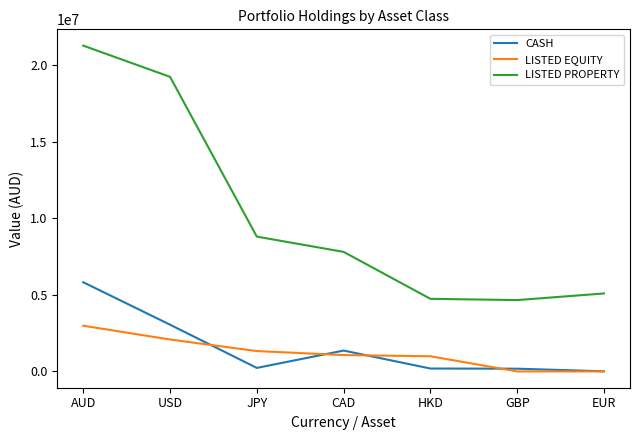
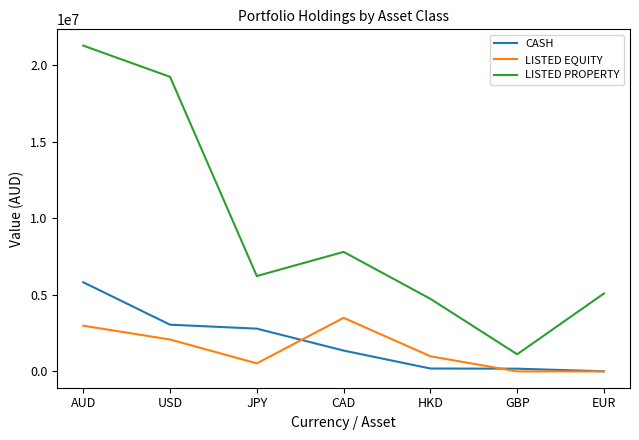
  {
    "CASH": {
      "AUD": 5800000,
      "USD": 3100000,
-     "JPY": 200000,
+     "JPY": 2800000,
      "CAD": 1400000,
      "HKD": 200000,
      "GBP": 200000
    },
    "LISTED EQUITY": {
      "AUD": 3000000,
      "USD": 2100000,
-     "JPY": 1300000,
-     "CAD": 1100000,
+     "JPY": 500000,
+     "CAD": 3500000,
      "HKD": 1000000,
      "GBP": 0
    },
    "LISTED PROPERTY": {
      "AUD": 21300000,
      "USD": 19200000,
-     "JPY": 8800000,
+     "JPY": 6200000,
      "CAD": 7800000,
      "HKD": 4700000,
-     "GBP": 4700000,
+     "GBP": 1100000,
      "EUR": 5100000
    }
  }
